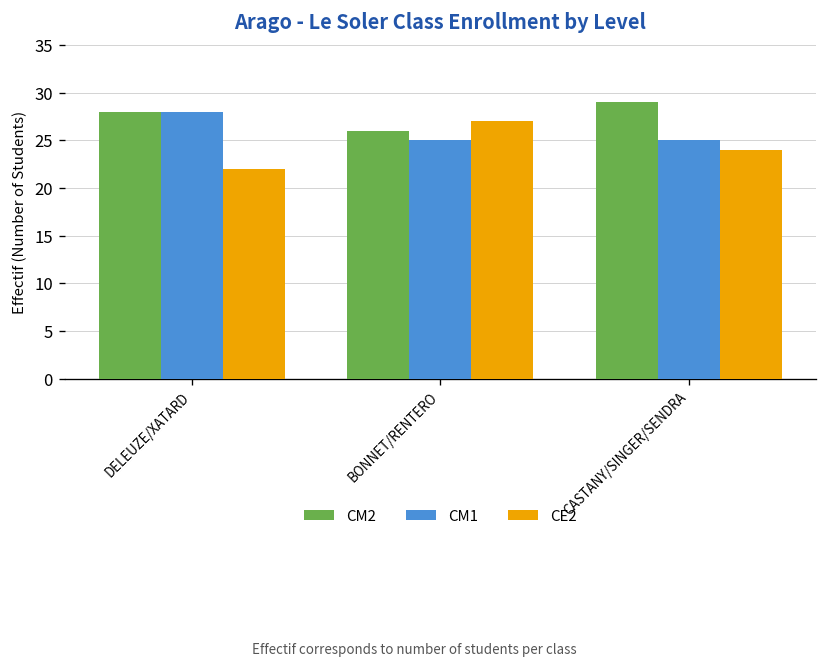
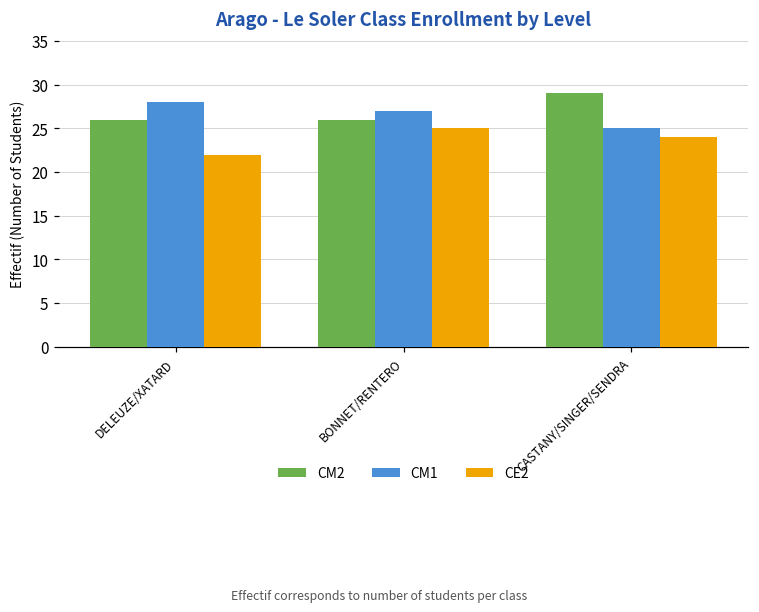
  {
    "CM2": {
-     "DELEUZE/XATARD": 28,
+     "DELEUZE/XATARD": 26,
      "BONNET/RENTERO": 26,
      "CASTANY/SINGER/SENDRA": 29
    },
    "CM1": {
      "DELEUZE/XATARD": 28,
-     "BONNET/RENTERO": 25,
+     "BONNET/RENTERO": 27,
      "CASTANY/SINGER/SENDRA": 25
    },
    "CE2": {
      "DELEUZE/XATARD": 22,
-     "BONNET/RENTERO": 27,
+     "BONNET/RENTERO": 25,
      "CASTANY/SINGER/SENDRA": 24
    }
  }
